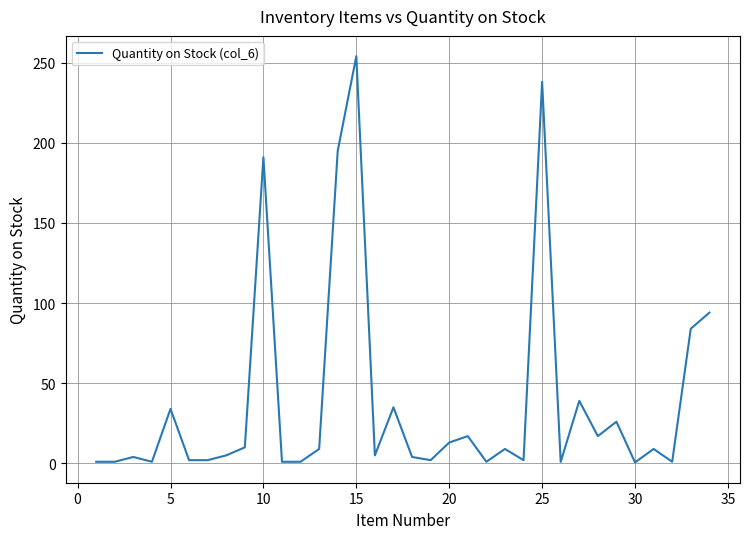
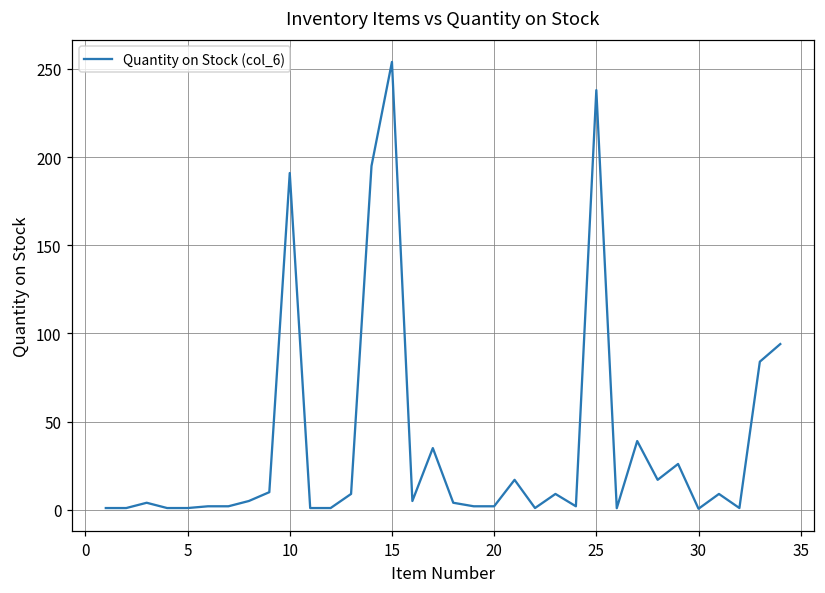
  {
-   "5": 34,
+   "5": 1,
    "10": 191,
    "15": 254,
-   "20": 13,
+   "20": 2,
    "25": 238,
    "30": 1
  }
